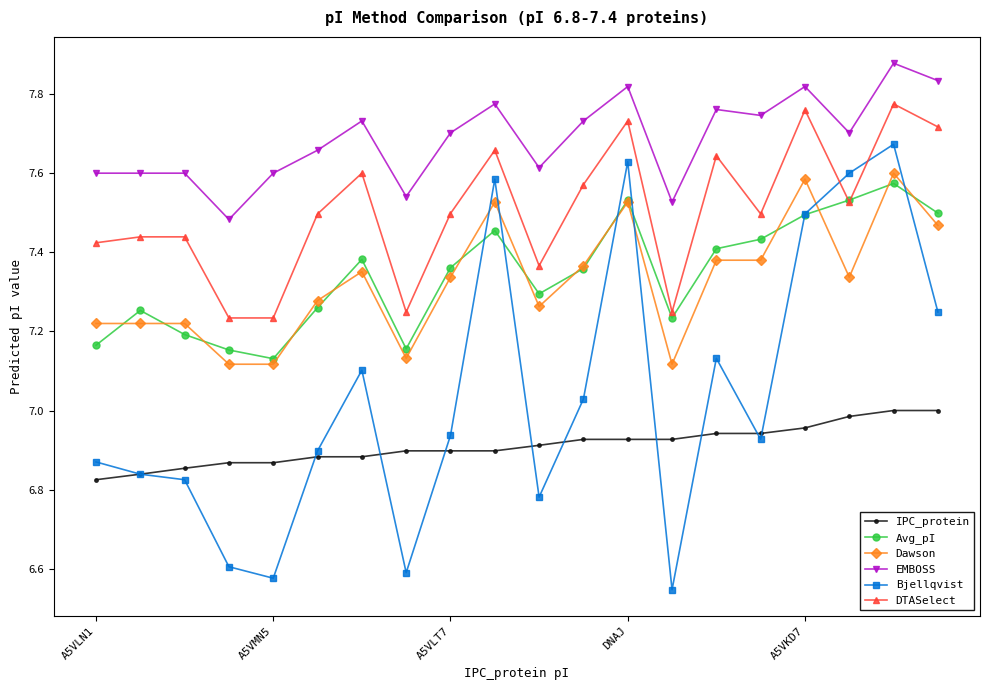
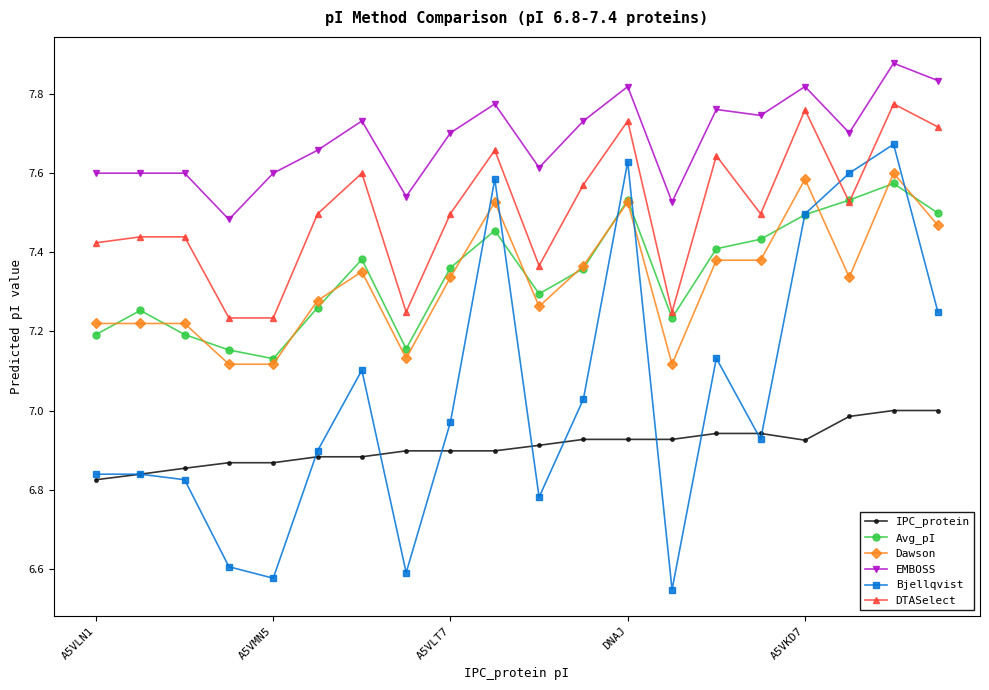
  {
    "IPC_protein": {
      "A5VLN1": 6.83,
      "A5VMN5": 6.87,
      "A5VLT7": 6.90,
      "DNAJ": 6.93,
-     "A5VKD7": 6.96
+     "A5VKD7": 6.93
    },
    "Avg_pI": {
-     "A5VLN1": 7.17,
+     "A5VLN1": 7.19,
      "A5VMN5": 7.13,
      "A5VLT7": 7.36
    },
    "Dawson": {
      "A5VLN1": 7.22,
      "A5VMN5": 7.12,
      "A5VLT7": 7.34,
      "A5VKD7": 7.59
    },
    "EMBOSS": {
      "A5VLN1": 7.60,
      "A5VMN5": 7.60,
      "A5VLT7": 7.70,
      "DNAJ": 7.82,
      "A5VKD7": 7.82
    },
    "Bjellqvist": {
-     "A5VLN1": 6.87,
+     "A5VLN1": 6.84,
      "A5VMN5": 6.58,
-     "A5VLT7": 6.94,
+     "A5VLT7": 6.97,
      "DNAJ": 7.63
    },
    "DTASelect": {
      "A5VLN1": 7.42,
      "A5VMN5": 7.23,
      "A5VLT7": 7.50,
      "DNAJ": 7.73,
      "A5VKD7": 7.76
    }
  }
